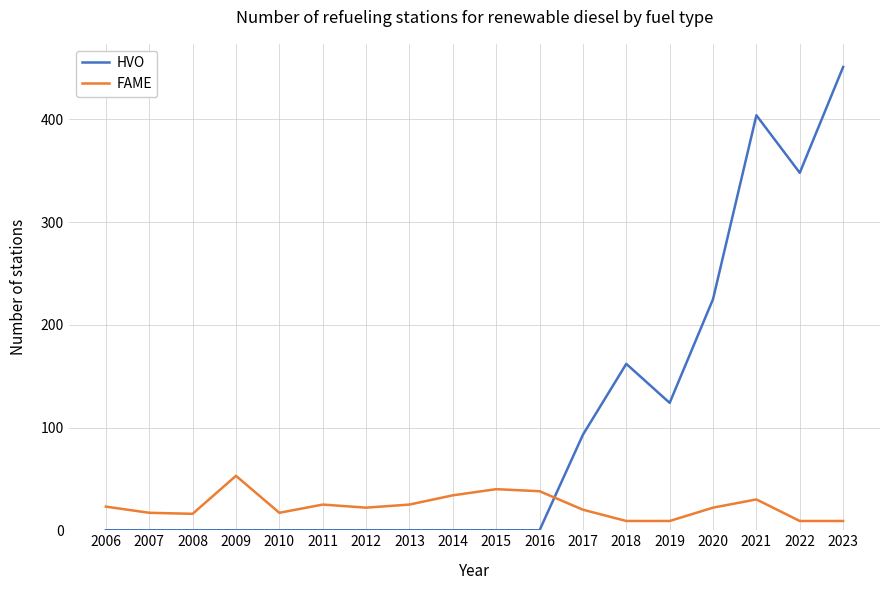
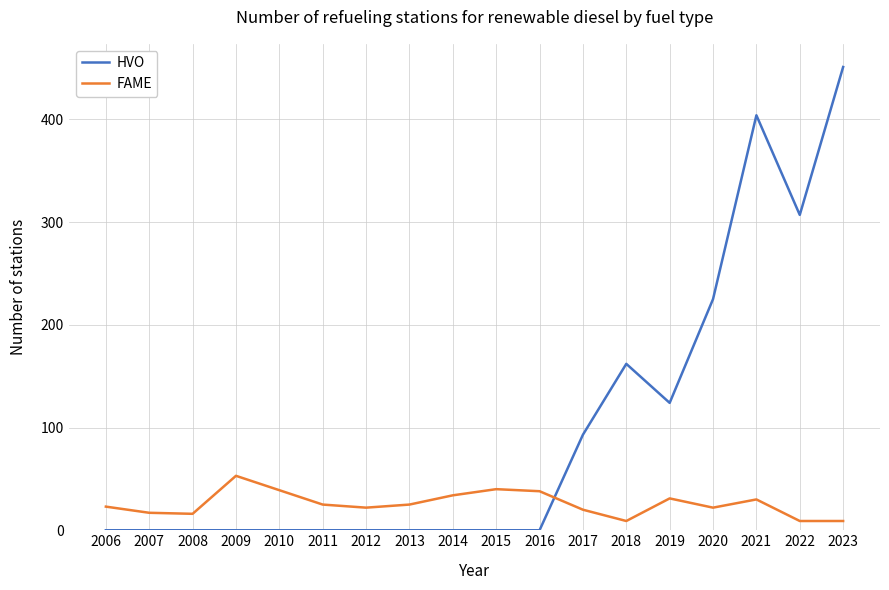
  {
    "HVO": {
      "2006": 0,
      "2007": 0,
      "2008": 0,
      "2009": 0,
      "2010": 0,
      "2011": 0,
      "2012": 0,
      "2013": 0,
      "2014": 0,
      "2015": 0,
      "2016": 0,
      "2017": 93,
      "2018": 162,
      "2019": 124,
      "2020": 225,
      "2021": 404,
-     "2022": 348,
+     "2022": 307,
      "2023": 451
    },
    "FAME": {
      "2006": 23,
      "2007": 17,
      "2008": 16,
      "2009": 53,
-     "2010": 17,
+     "2010": 39,
      "2011": 25,
      "2012": 22,
      "2013": 25,
      "2014": 34,
      "2015": 40,
      "2016": 38,
      "2017": 20,
      "2018": 9,
-     "2019": 9,
+     "2019": 31,
      "2020": 22,
      "2021": 30,
      "2022": 9,
      "2023": 9
    }
  }
